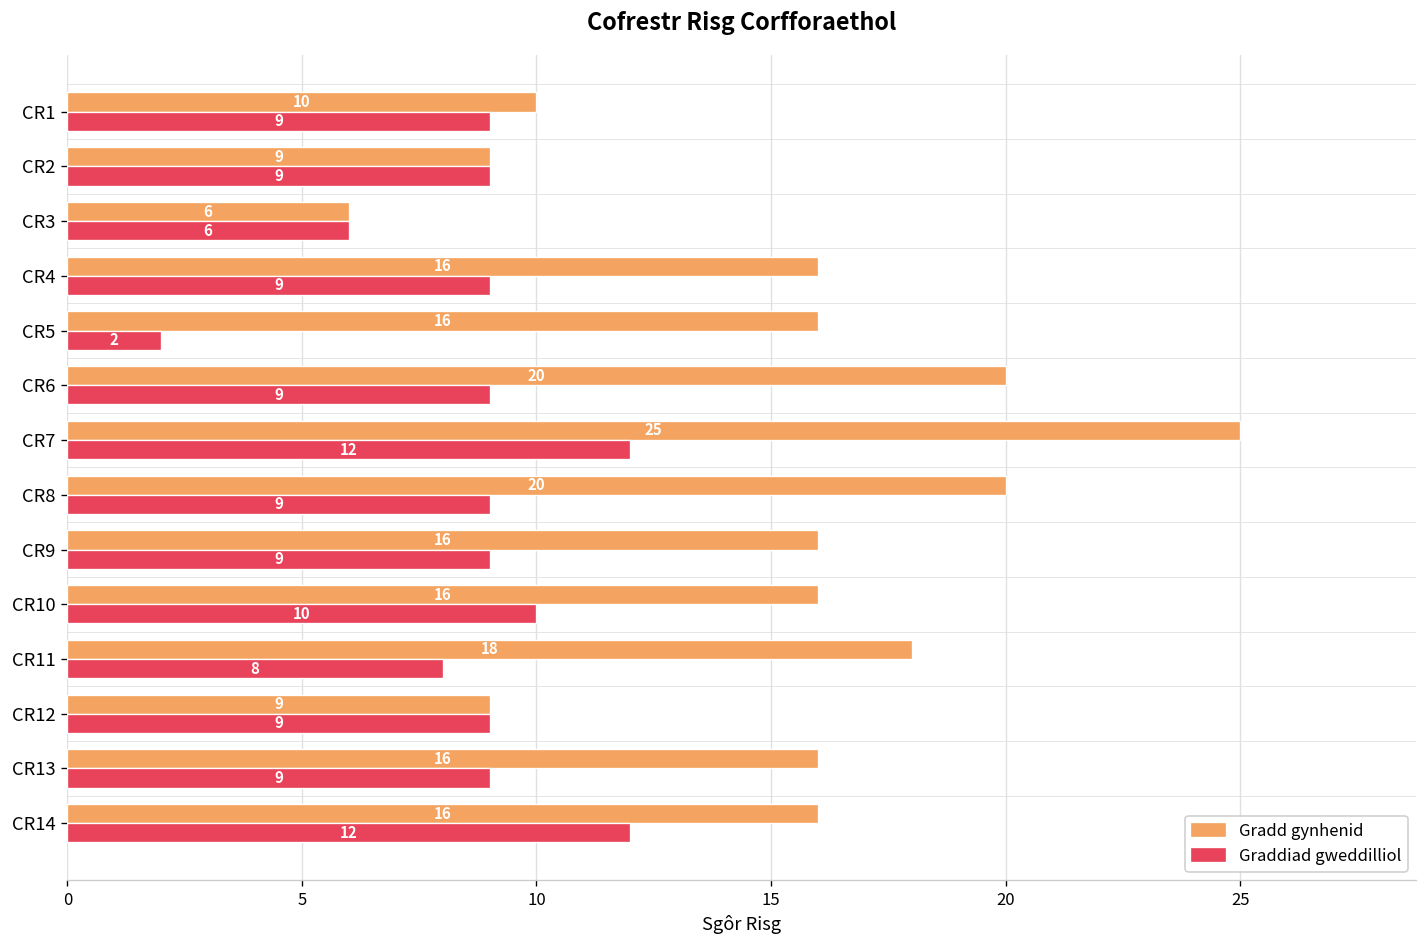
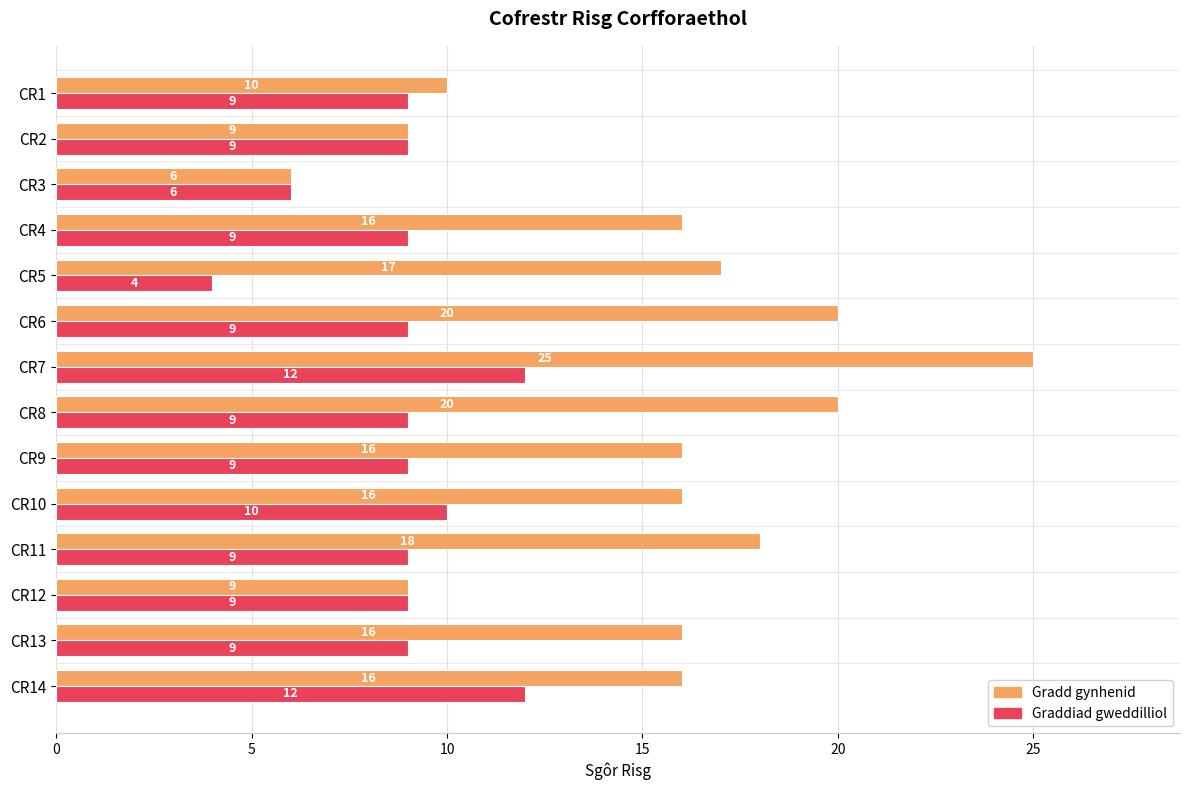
  {
    "Gradd gynhenid": {
      "CR1": 10,
      "CR2": 9,
      "CR3": 6,
      "CR4": 16,
-     "CR5": 16,
+     "CR5": 17,
      "CR6": 20,
      "CR7": 25,
      "CR8": 20,
      "CR9": 16,
      "CR10": 16,
      "CR11": 18,
      "CR12": 9,
      "CR13": 16,
      "CR14": 16
    },
    "Graddiad gweddilliol": {
      "CR1": 9,
      "CR2": 9,
      "CR3": 6,
      "CR4": 9,
-     "CR5": 2,
+     "CR5": 4,
      "CR6": 9,
      "CR7": 12,
      "CR8": 9,
      "CR9": 9,
      "CR10": 10,
-     "CR11": 8,
+     "CR11": 9,
      "CR12": 9,
      "CR13": 9,
      "CR14": 12
    }
  }
